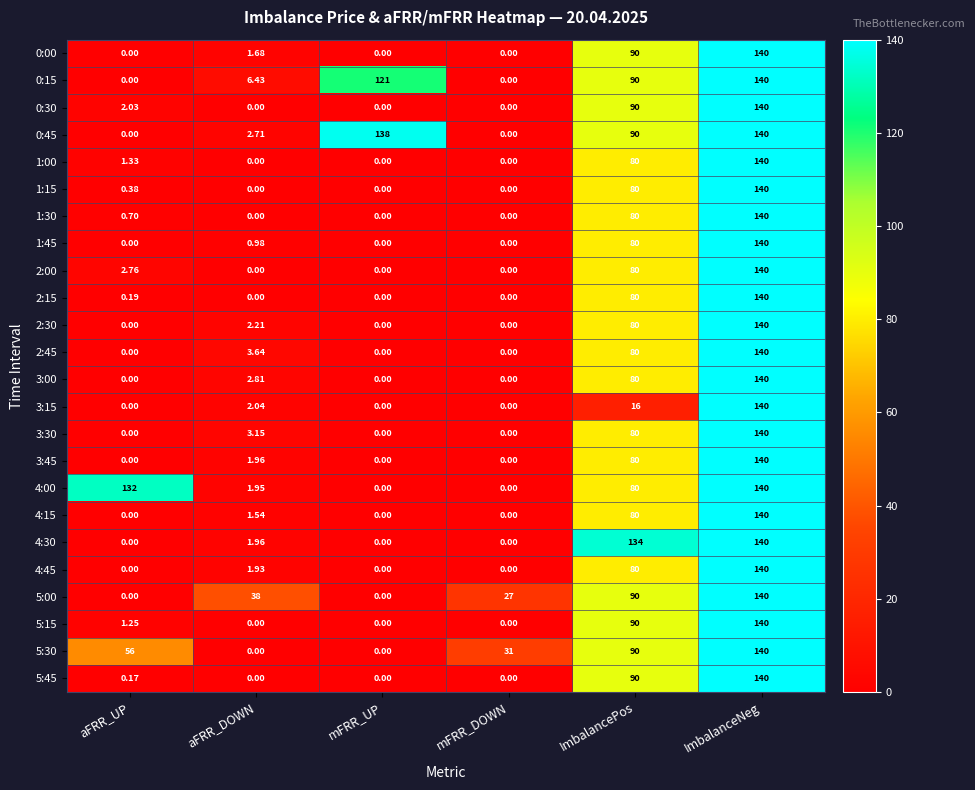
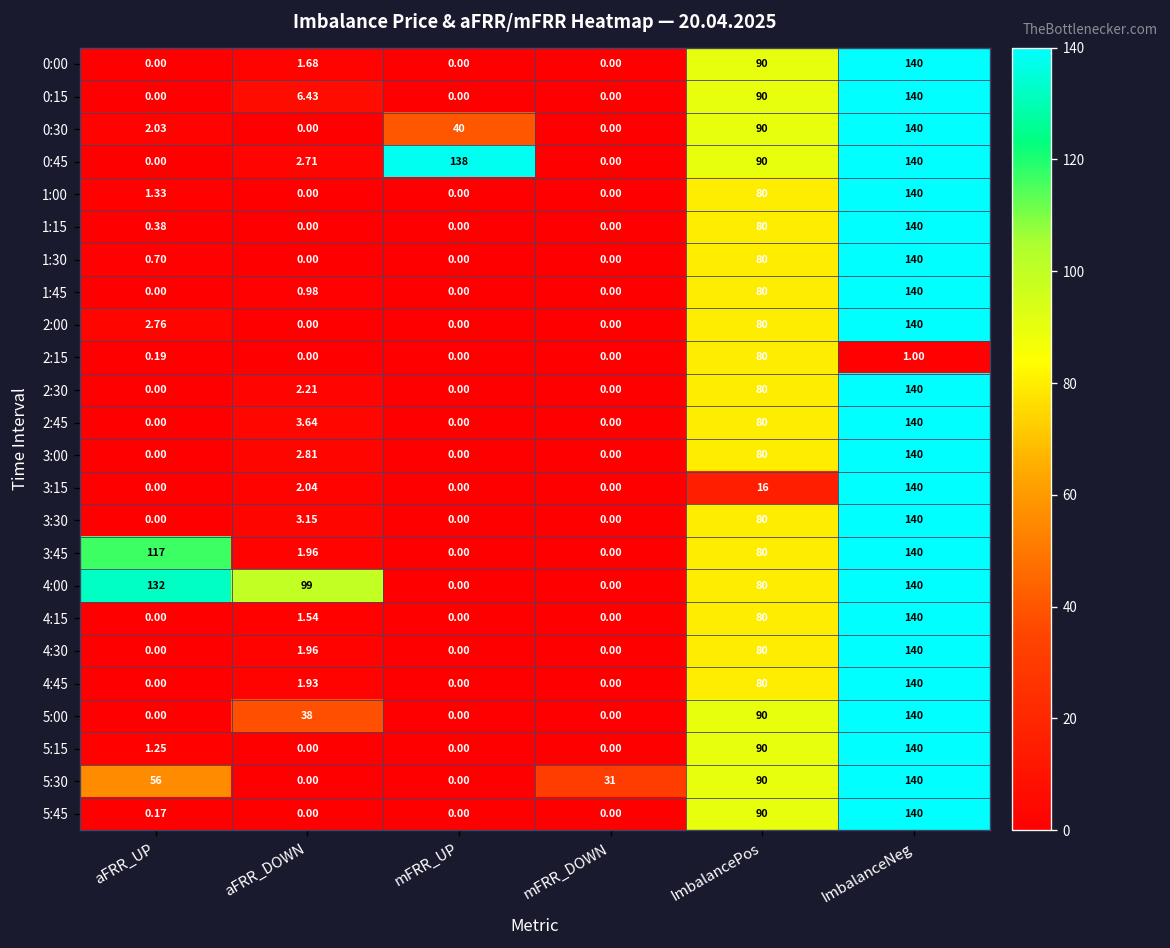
  {
    "0:00": {
      "aFRR_UP": 0.00,
      "aFRR_DOWN": 1.68,
      "mFRR_UP": 0.00,
      "mFRR_DOWN": 0.00,
      "ImbalancePos": 90,
      "ImbalanceNeg": 140
    },
    "0:15": {
      "aFRR_UP": 0.00,
      "aFRR_DOWN": 6.43,
-     "mFRR_UP": 121,
+     "mFRR_UP": 0.00,
      "mFRR_DOWN": 0.00,
      "ImbalancePos": 90,
      "ImbalanceNeg": 140
    },
    "0:30": {
      "aFRR_UP": 2.03,
      "aFRR_DOWN": 0.00,
-     "mFRR_UP": 0.00,
+     "mFRR_UP": 40,
      "mFRR_DOWN": 0.00,
      "ImbalancePos": 90,
      "ImbalanceNeg": 140
    },
    "0:45": {
      "aFRR_UP": 0.00,
      "aFRR_DOWN": 2.71,
      "mFRR_UP": 138,
      "mFRR_DOWN": 0.00,
      "ImbalancePos": 90,
      "ImbalanceNeg": 140
    },
    "1:00": {
      "aFRR_UP": 1.33,
      "aFRR_DOWN": 0.00,
      "mFRR_UP": 0.00,
      "mFRR_DOWN": 0.00,
      "ImbalancePos": 80,
      "ImbalanceNeg": 140
    },
    "1:15": {
      "aFRR_UP": 0.38,
      "aFRR_DOWN": 0.00,
      "mFRR_UP": 0.00,
      "mFRR_DOWN": 0.00,
      "ImbalancePos": 80,
      "ImbalanceNeg": 140
    },
    "1:30": {
      "aFRR_UP": 0.70,
      "aFRR_DOWN": 0.00,
      "mFRR_UP": 0.00,
      "mFRR_DOWN": 0.00,
      "ImbalancePos": 80,
      "ImbalanceNeg": 140
    },
    "1:45": {
      "aFRR_UP": 0.00,
      "aFRR_DOWN": 0.98,
      "mFRR_UP": 0.00,
      "mFRR_DOWN": 0.00,
      "ImbalancePos": 80,
      "ImbalanceNeg": 140
    },
    "2:00": {
      "aFRR_UP": 2.76,
      "aFRR_DOWN": 0.00,
      "mFRR_UP": 0.00,
      "mFRR_DOWN": 0.00,
      "ImbalancePos": 80,
      "ImbalanceNeg": 140
    },
    "2:15": {
      "aFRR_UP": 0.19,
      "aFRR_DOWN": 0.00,
      "mFRR_UP": 0.00,
      "mFRR_DOWN": 0.00,
      "ImbalancePos": 80,
-     "ImbalanceNeg": 140
+     "ImbalanceNeg": 1.00
    },
    "2:30": {
      "aFRR_UP": 0.00,
      "aFRR_DOWN": 2.21,
      "mFRR_UP": 0.00,
      "mFRR_DOWN": 0.00,
      "ImbalancePos": 80,
      "ImbalanceNeg": 140
    },
    "2:45": {
      "aFRR_UP": 0.00,
      "aFRR_DOWN": 3.64,
      "mFRR_UP": 0.00,
      "mFRR_DOWN": 0.00,
      "ImbalancePos": 80,
      "ImbalanceNeg": 140
    },
    "3:00": {
      "aFRR_UP": 0.00,
      "aFRR_DOWN": 2.81,
      "mFRR_UP": 0.00,
      "mFRR_DOWN": 0.00,
      "ImbalancePos": 80,
      "ImbalanceNeg": 140
    },
    "3:15": {
      "aFRR_UP": 0.00,
      "aFRR_DOWN": 2.04,
      "mFRR_UP": 0.00,
      "mFRR_DOWN": 0.00,
      "ImbalancePos": 16,
      "ImbalanceNeg": 140
    },
    "3:30": {
      "aFRR_UP": 0.00,
      "aFRR_DOWN": 3.15,
      "mFRR_UP": 0.00,
      "mFRR_DOWN": 0.00,
      "ImbalancePos": 80,
      "ImbalanceNeg": 140
    },
    "3:45": {
-     "aFRR_UP": 0.00,
+     "aFRR_UP": 117,
      "aFRR_DOWN": 1.96,
      "mFRR_UP": 0.00,
      "mFRR_DOWN": 0.00,
      "ImbalancePos": 80,
      "ImbalanceNeg": 140
    },
    "4:00": {
      "aFRR_UP": 132,
-     "aFRR_DOWN": 1.95,
+     "aFRR_DOWN": 99,
      "mFRR_UP": 0.00,
      "mFRR_DOWN": 0.00,
      "ImbalancePos": 80,
      "ImbalanceNeg": 140
    },
    "4:15": {
      "aFRR_UP": 0.00,
      "aFRR_DOWN": 1.54,
      "mFRR_UP": 0.00,
      "mFRR_DOWN": 0.00,
      "ImbalancePos": 80,
      "ImbalanceNeg": 140
    },
    "4:30": {
      "aFRR_UP": 0.00,
      "aFRR_DOWN": 1.96,
      "mFRR_UP": 0.00,
      "mFRR_DOWN": 0.00,
-     "ImbalancePos": 134,
+     "ImbalancePos": 80,
      "ImbalanceNeg": 140
    },
    "4:45": {
      "aFRR_UP": 0.00,
      "aFRR_DOWN": 1.93,
      "mFRR_UP": 0.00,
      "mFRR_DOWN": 0.00,
      "ImbalancePos": 80,
      "ImbalanceNeg": 140
    },
    "5:00": {
      "aFRR_UP": 0.00,
      "aFRR_DOWN": 38,
      "mFRR_UP": 0.00,
-     "mFRR_DOWN": 27,
+     "mFRR_DOWN": 0.00,
      "ImbalancePos": 90,
      "ImbalanceNeg": 140
    },
    "5:15": {
      "aFRR_UP": 1.25,
      "aFRR_DOWN": 0.00,
      "mFRR_UP": 0.00,
      "mFRR_DOWN": 0.00,
      "ImbalancePos": 90,
      "ImbalanceNeg": 140
    },
    "5:30": {
      "aFRR_UP": 56,
      "aFRR_DOWN": 0.00,
      "mFRR_UP": 0.00,
      "mFRR_DOWN": 31,
      "ImbalancePos": 90,
      "ImbalanceNeg": 140
    },
    "5:45": {
      "aFRR_UP": 0.17,
      "aFRR_DOWN": 0.00,
      "mFRR_UP": 0.00,
      "mFRR_DOWN": 0.00,
      "ImbalancePos": 90,
      "ImbalanceNeg": 140
    }
  }
